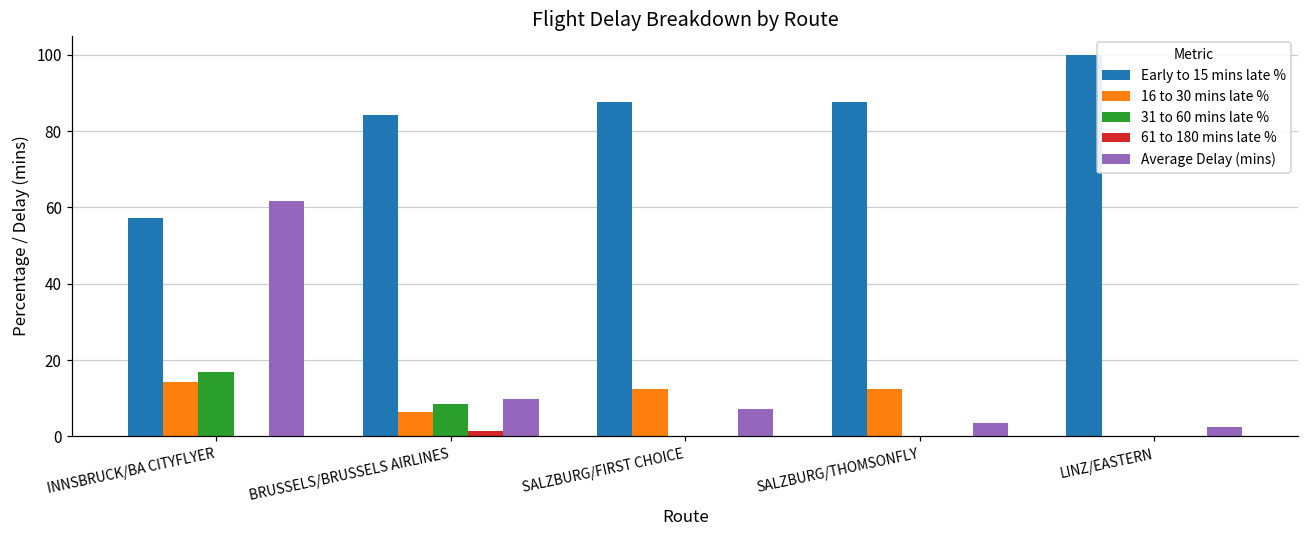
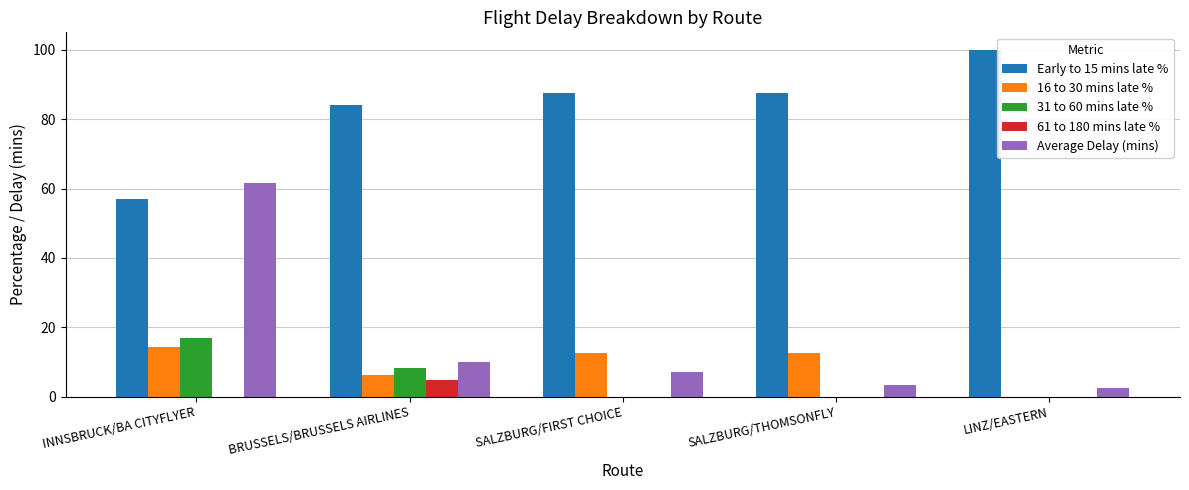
  {
    "Early to 15 mins late %": {
      "INNSBRUCK/BA CITYFLYER": 57,
      "BRUSSELS/BRUSSELS AIRLINES": 84,
      "SALZBURG/FIRST CHOICE": 88,
      "SALZBURG/THOMSONFLY": 88,
      "LINZ/EASTERN": 100
    },
    "16 to 30 mins late %": {
      "INNSBRUCK/BA CITYFLYER": 14,
      "BRUSSELS/BRUSSELS AIRLINES": 6,
      "SALZBURG/FIRST CHOICE": 13,
      "SALZBURG/THOMSONFLY": 13,
      "LINZ/EASTERN": 0
    },
    "31 to 60 mins late %": {
      "INNSBRUCK/BA CITYFLYER": 17,
      "BRUSSELS/BRUSSELS AIRLINES": 8,
      "SALZBURG/FIRST CHOICE": 0,
      "SALZBURG/THOMSONFLY": 0,
      "LINZ/EASTERN": 0
    },
    "61 to 180 mins late %": {
      "INNSBRUCK/BA CITYFLYER": 0,
-     "BRUSSELS/BRUSSELS AIRLINES": 1,
+     "BRUSSELS/BRUSSELS AIRLINES": 5,
      "SALZBURG/FIRST CHOICE": 0,
      "SALZBURG/THOMSONFLY": 0,
      "LINZ/EASTERN": 0
    },
    "Average Delay (mins)": {
      "INNSBRUCK/BA CITYFLYER": 62,
      "BRUSSELS/BRUSSELS AIRLINES": 10,
      "SALZBURG/FIRST CHOICE": 7,
      "SALZBURG/THOMSONFLY": 4,
      "LINZ/EASTERN": 3
    }
  }
